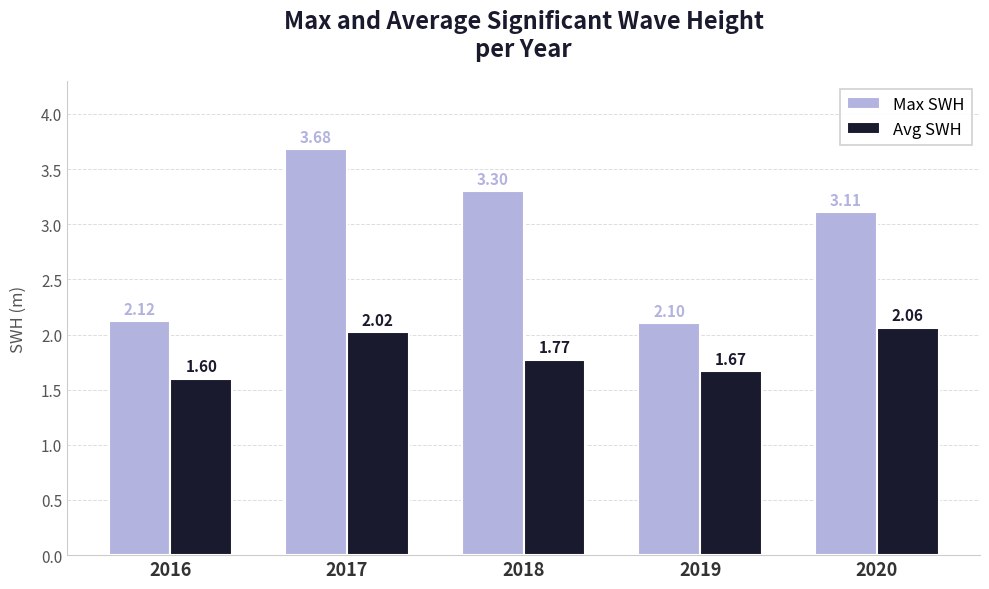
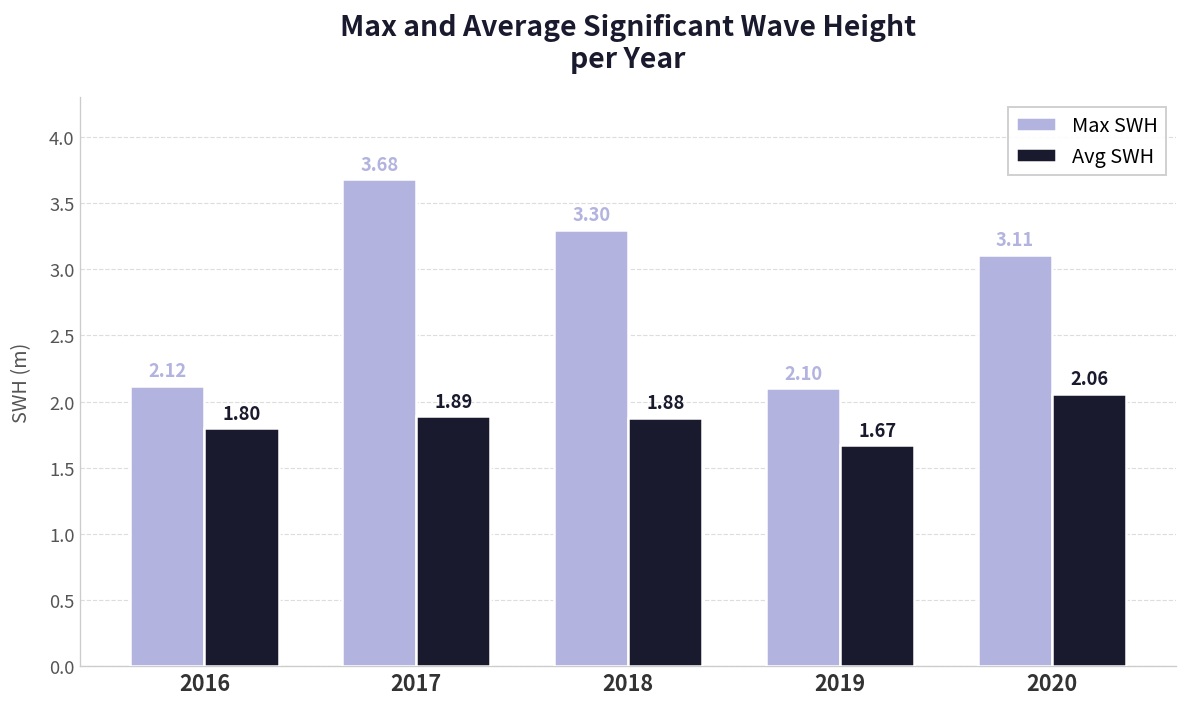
  {
    "Max SWH": {
      "2016": 2.12,
      "2017": 3.68,
      "2018": 3.30,
      "2019": 2.10,
      "2020": 3.11
    },
    "Avg SWH": {
-     "2016": 1.60,
-     "2017": 2.02,
-     "2018": 1.77,
+     "2016": 1.80,
+     "2017": 1.89,
+     "2018": 1.88,
      "2019": 1.67,
      "2020": 2.06
    }
  }
